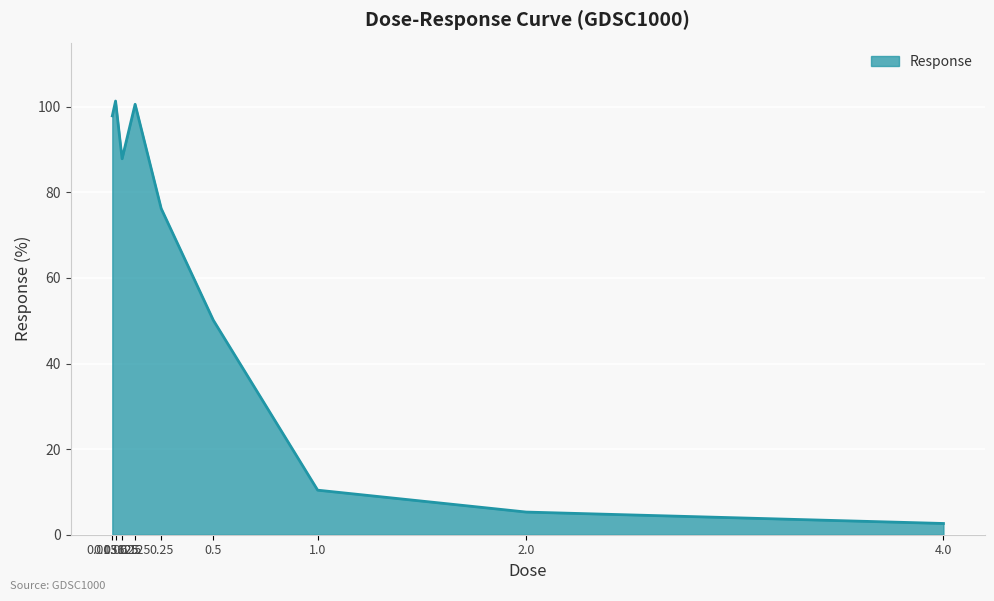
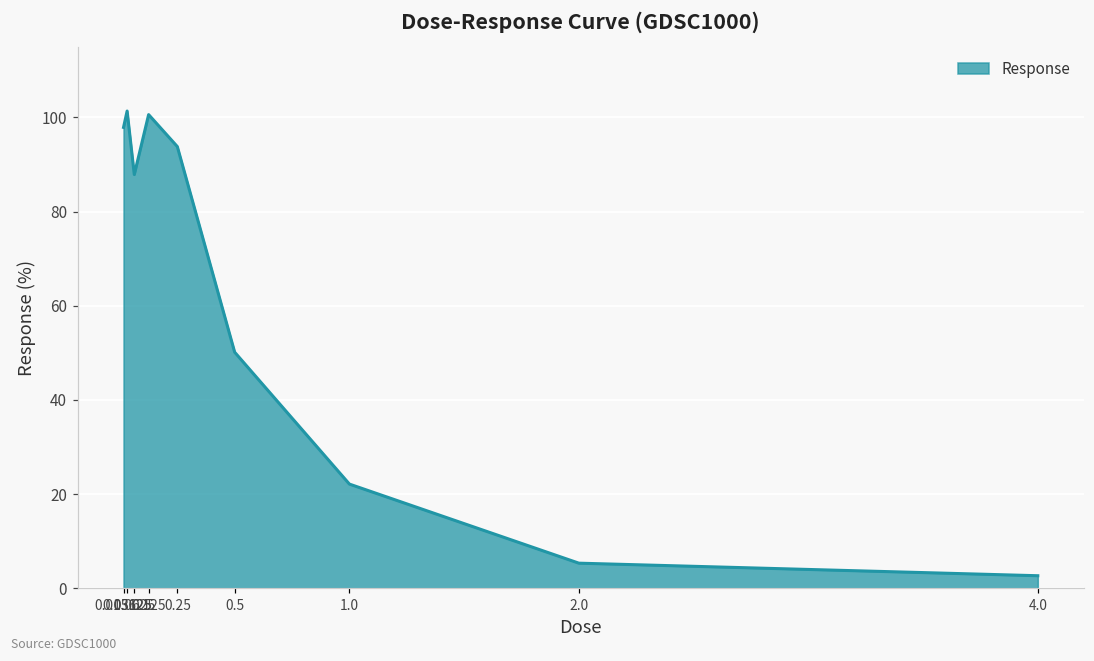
  {
-   "0.25": 76,
+   "0.25": 94,
    "0.5": 50,
-   "1.0": 10,
+   "1.0": 22,
    "2.0": 5,
    "4.0": 3
  }
